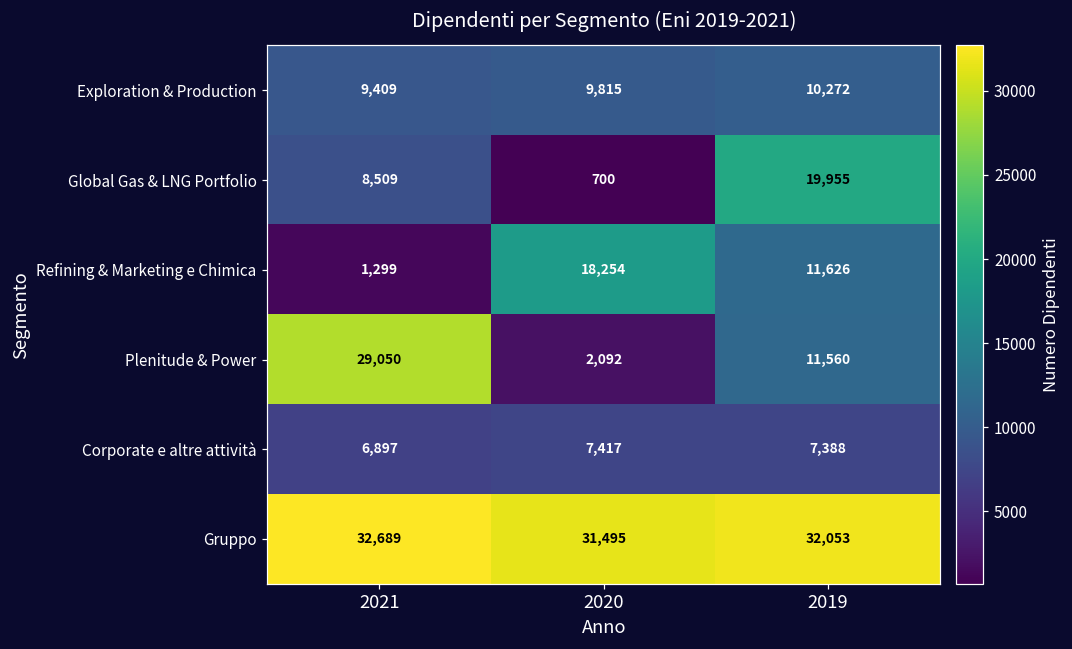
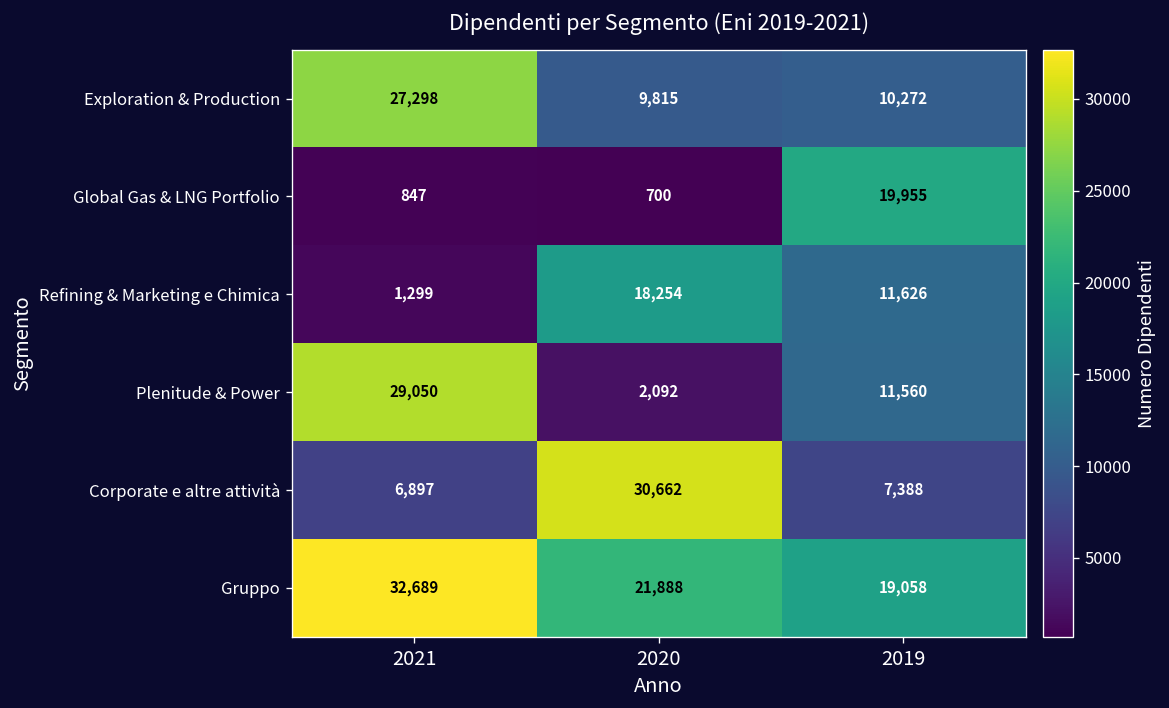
  {
    "Exploration & Production": {
-     "2021": "9,409",
+     "2021": "27,298",
      "2020": "9,815",
      "2019": "10,272"
    },
    "Global Gas & LNG Portfolio": {
-     "2021": "8,509",
+     "2021": "847",
      "2020": "700",
      "2019": "19,955"
    },
    "Refining & Marketing e Chimica": {
      "2021": "1,299",
      "2020": "18,254",
      "2019": "11,626"
    },
    "Plenitude & Power": {
      "2021": "29,050",
      "2020": "2,092",
      "2019": "11,560"
    },
    "Corporate e altre attività": {
      "2021": "6,897",
-     "2020": "7,417",
+     "2020": "30,662",
      "2019": "7,388"
    },
    "Gruppo": {
      "2021": "32,689",
-     "2020": "31,495",
-     "2019": "32,053"
+     "2020": "21,888",
+     "2019": "19,058"
    }
  }
